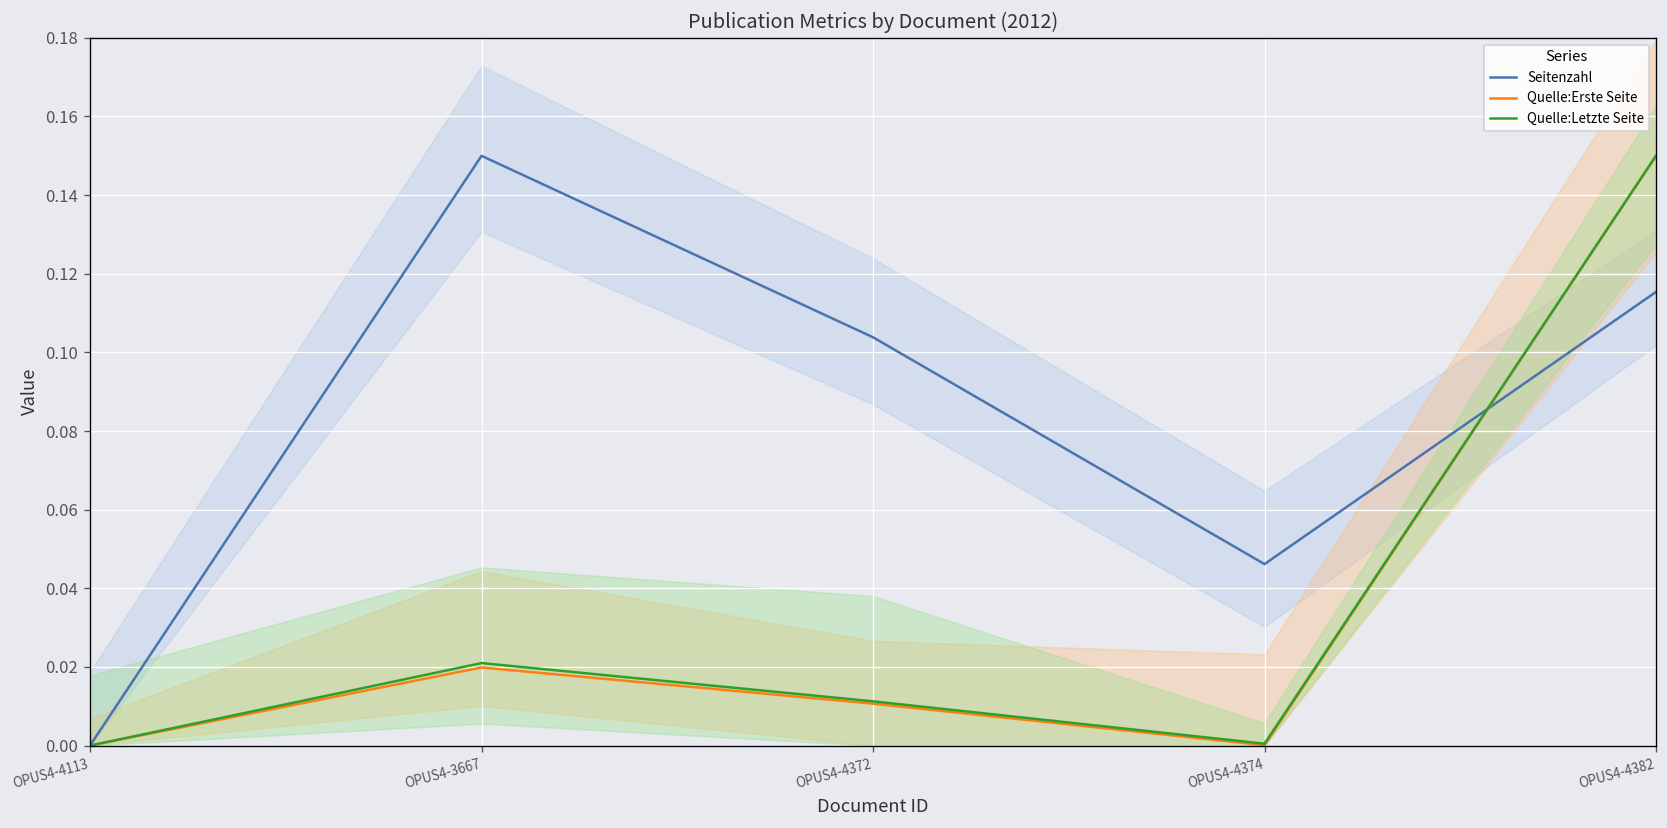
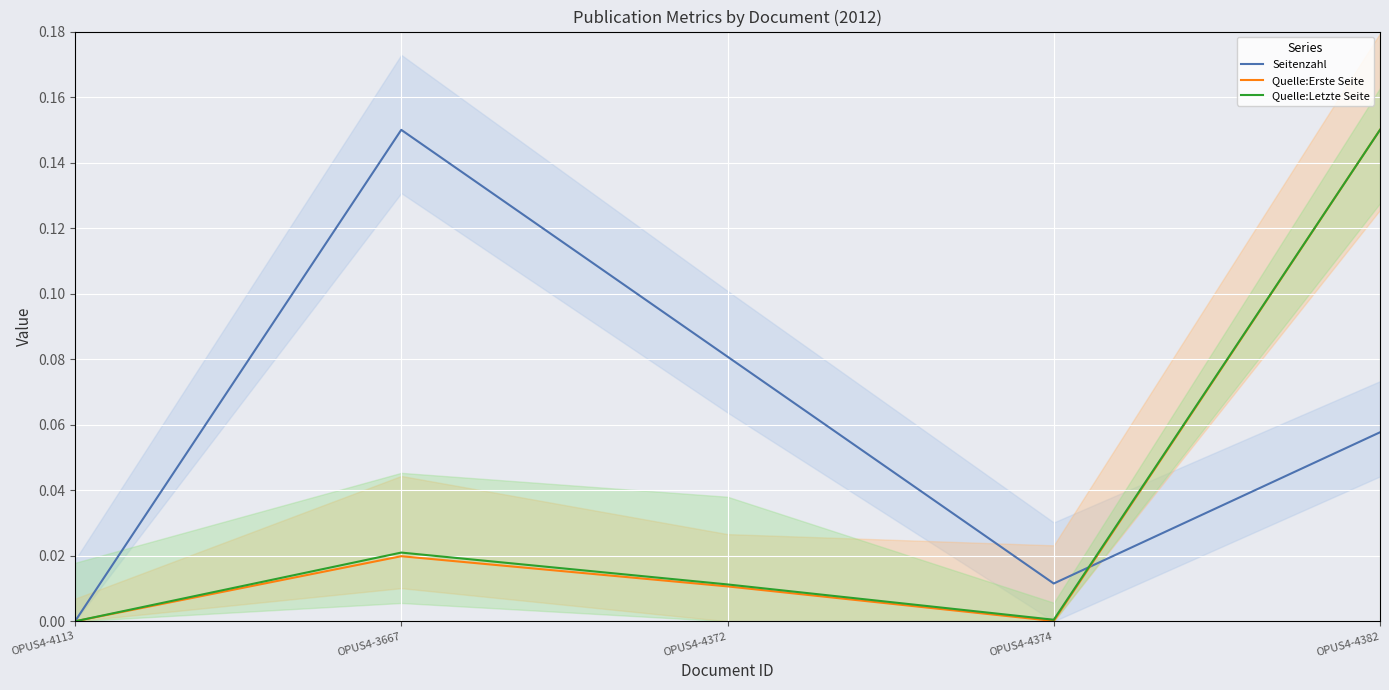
  {
    "Seitenzahl": {
      "OPUS4-3667": 0.150,
-     "OPUS4-4372": 0.104,
-     "OPUS4-4374": 0.046,
-     "OPUS4-4382": 0.115
+     "OPUS4-4372": 0.081,
+     "OPUS4-4374": 0.012,
+     "OPUS4-4382": 0.058
    },
    "Quelle:Erste Seite": {
      "OPUS4-3667": 0.020
    },
    "Quelle:Letzte Seite": {
      "OPUS4-3667": 0.021
    }
  }
